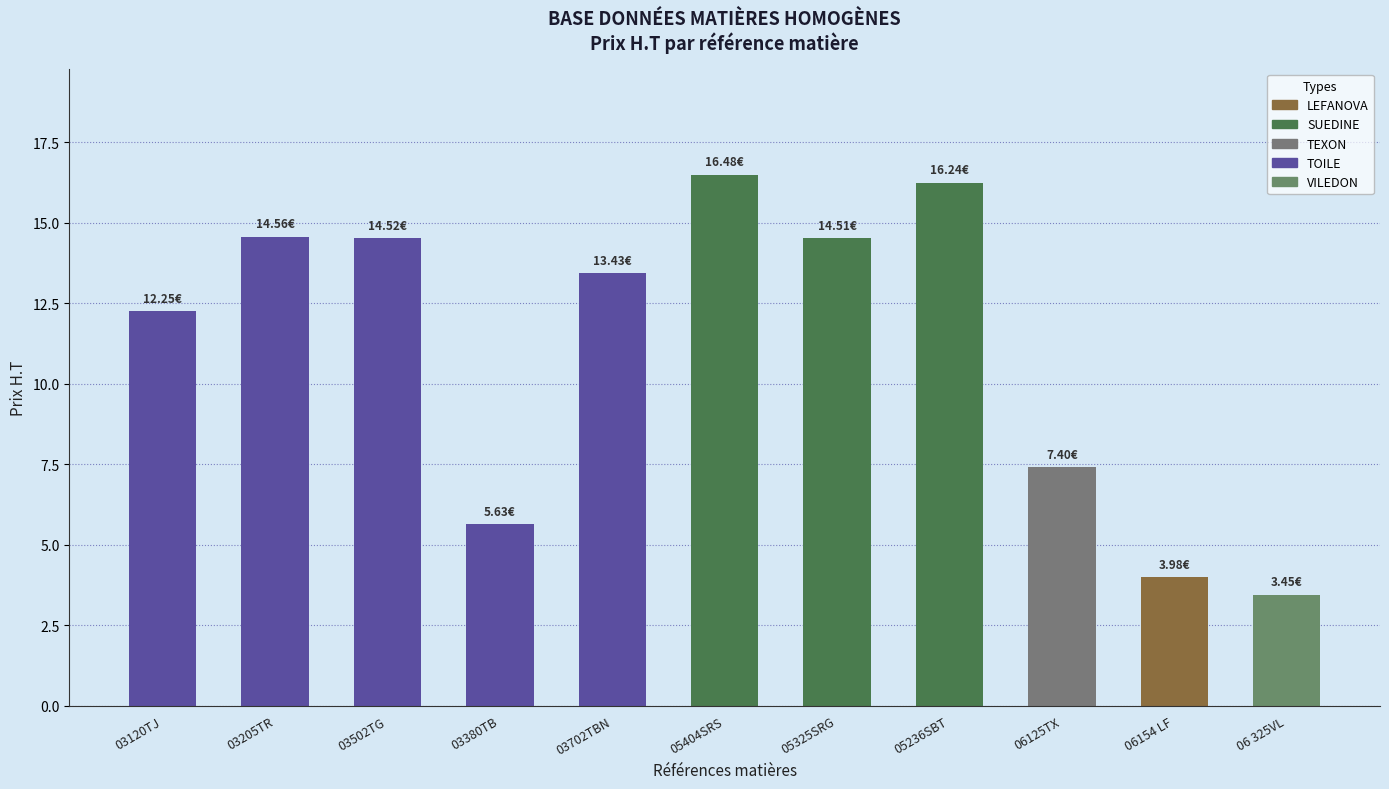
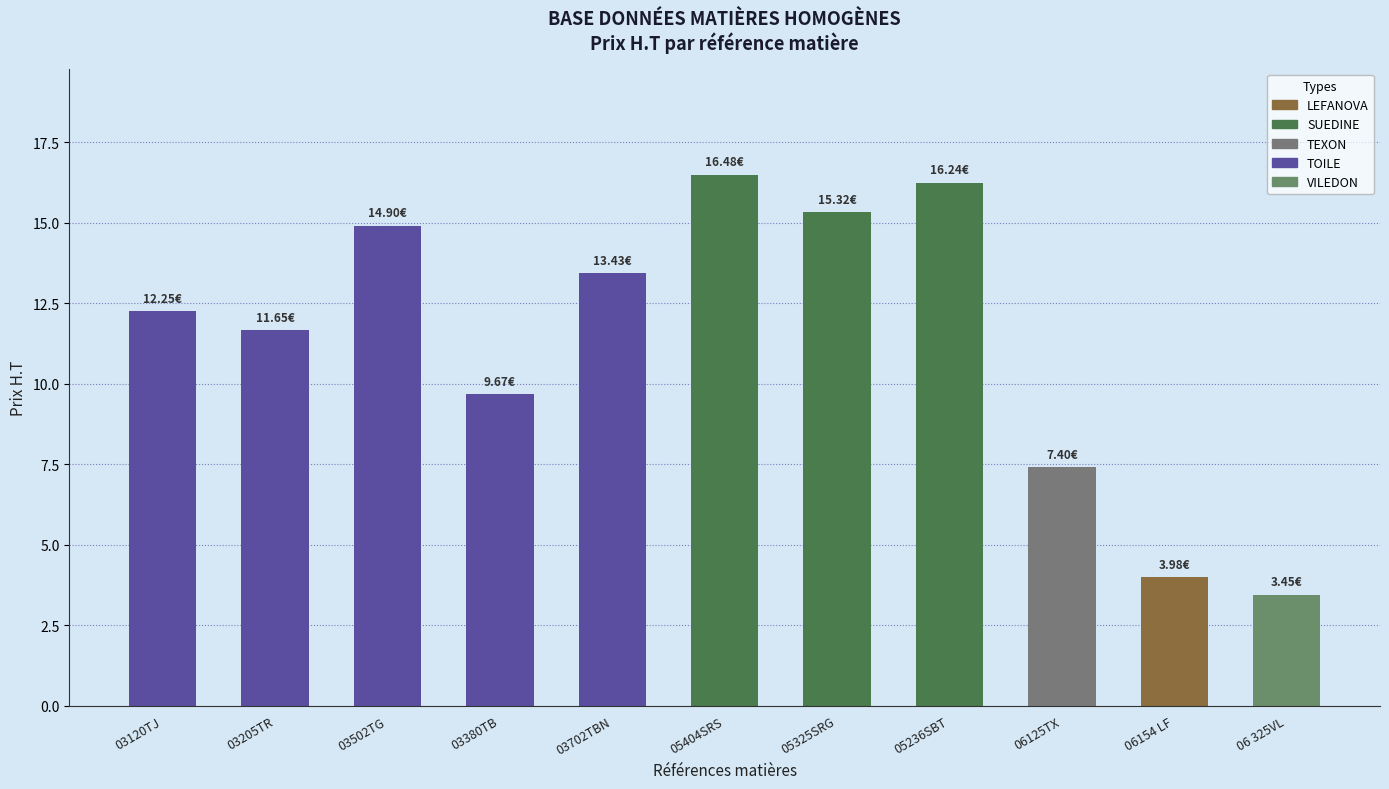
  {
    "03120TJ": "12.25€",
-   "03205TR": "14.56€",
-   "03502TG": "14.52€",
-   "03380TB": "5.63€",
+   "03205TR": "11.65€",
+   "03502TG": "14.90€",
+   "03380TB": "9.67€",
    "03702TBN": "13.43€",
    "05404SRS": "16.48€",
-   "05325SRG": "14.51€",
+   "05325SRG": "15.32€",
    "05236SBT": "16.24€",
    "06125TX": "7.40€",
    "06154 LF": "3.98€",
    "06 325VL": "3.45€"
  }
